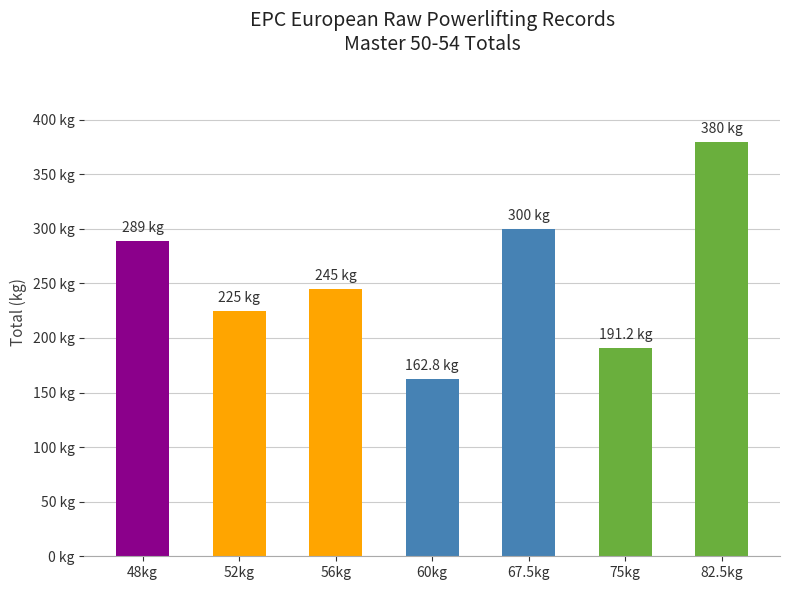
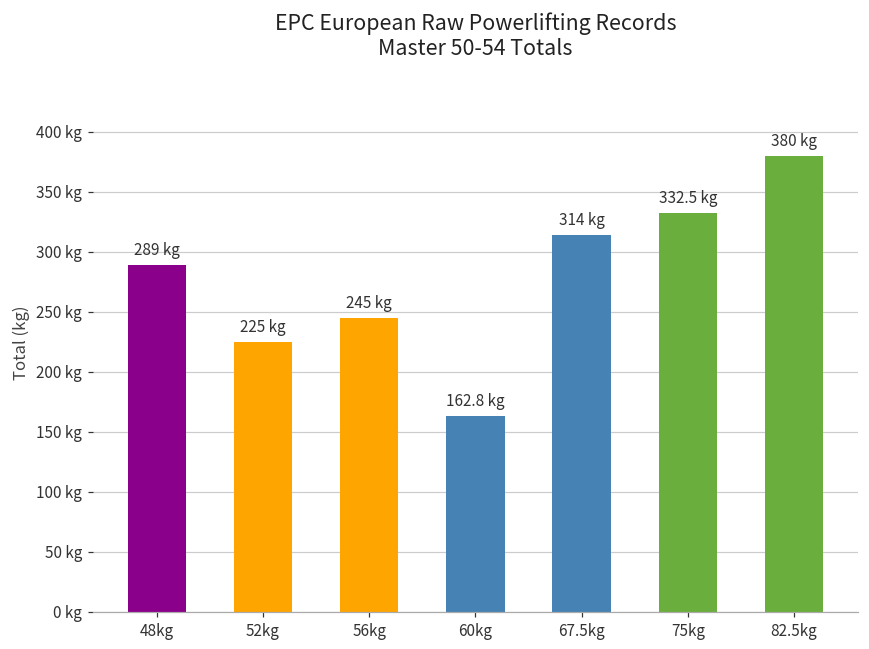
  {
    "48kg": 289,
    "52kg": 225,
    "56kg": 245,
    "60kg": 162.8,
-   "67.5kg": 300,
-   "75kg": 191.2,
+   "67.5kg": 314,
+   "75kg": 332.5,
    "82.5kg": 380
  }
